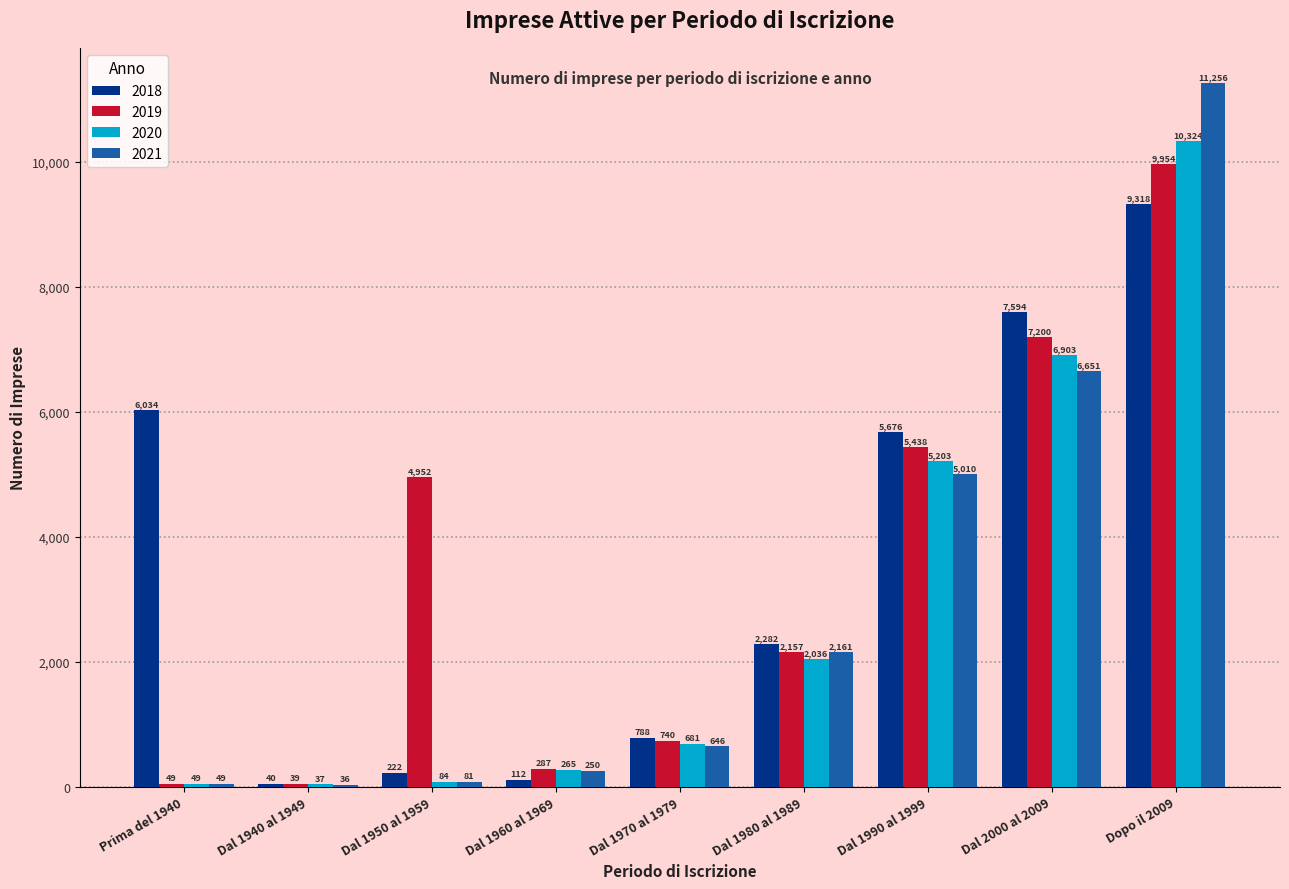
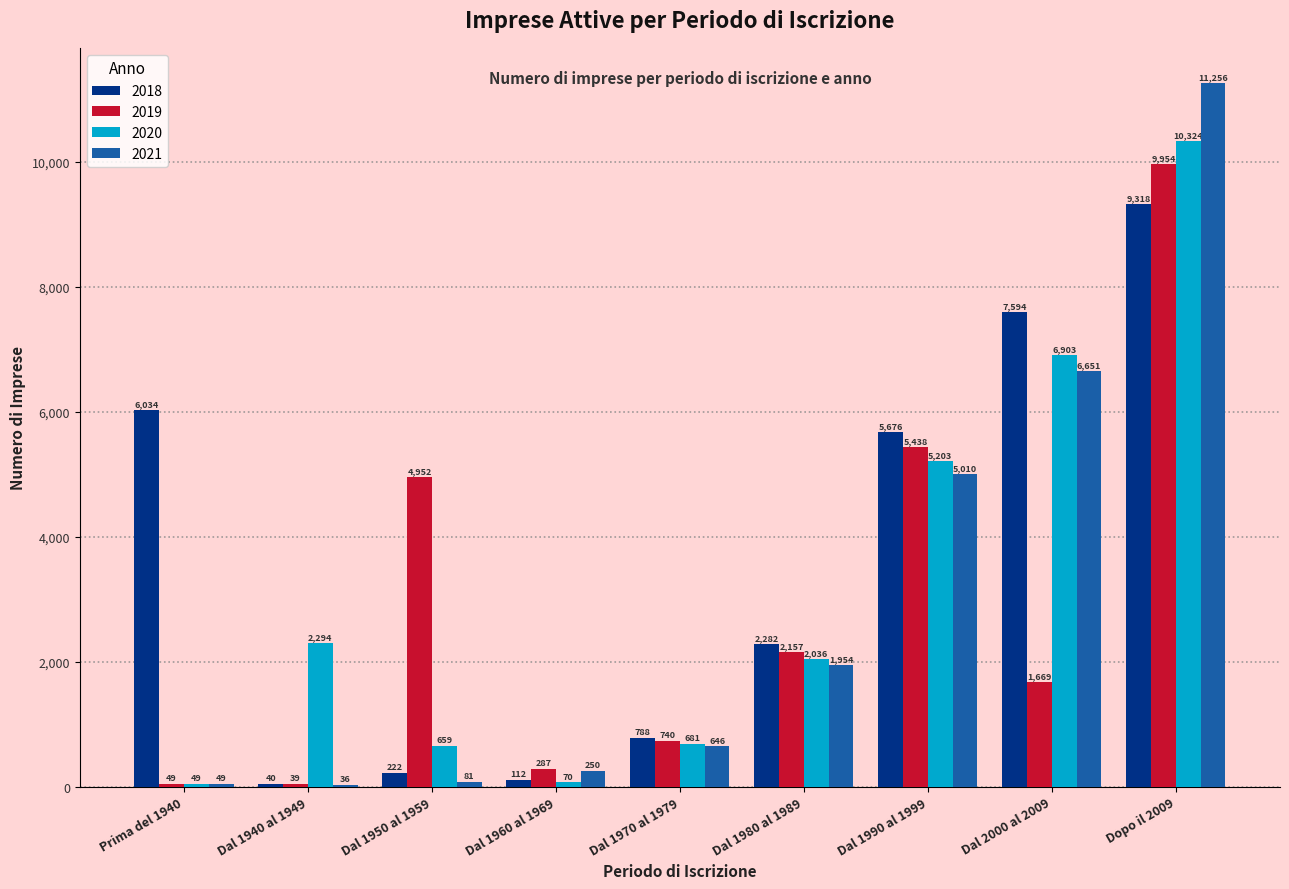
  {
    "2018": {
      "Prima del 1940": "6,034",
      "Dal 1940 al 1949": "40",
      "Dal 1950 al 1959": "222",
      "Dal 1960 al 1969": "112",
      "Dal 1970 al 1979": "788",
      "Dal 1980 al 1989": "2,282",
      "Dal 1990 al 1999": "5,676",
      "Dal 2000 al 2009": "7,594",
      "Dopo il 2009": "9,318"
    },
    "2019": {
      "Prima del 1940": "49",
      "Dal 1940 al 1949": "39",
      "Dal 1950 al 1959": "4,952",
      "Dal 1960 al 1969": "287",
      "Dal 1970 al 1979": "740",
      "Dal 1980 al 1989": "2,157",
      "Dal 1990 al 1999": "5,438",
-     "Dal 2000 al 2009": "7,200",
+     "Dal 2000 al 2009": "1,669",
      "Dopo il 2009": "9,954"
    },
    "2020": {
      "Prima del 1940": "49",
-     "Dal 1940 al 1949": "37",
-     "Dal 1950 al 1959": "84",
-     "Dal 1960 al 1969": "265",
+     "Dal 1940 al 1949": "2,294",
+     "Dal 1950 al 1959": "659",
+     "Dal 1960 al 1969": "70",
      "Dal 1970 al 1979": "681",
      "Dal 1980 al 1989": "2,036",
      "Dal 1990 al 1999": "5,203",
      "Dal 2000 al 2009": "6,903",
      "Dopo il 2009": "10,324"
    },
    "2021": {
      "Prima del 1940": "49",
      "Dal 1940 al 1949": "36",
      "Dal 1950 al 1959": "81",
      "Dal 1960 al 1969": "250",
      "Dal 1970 al 1979": "646",
-     "Dal 1980 al 1989": "2,161",
+     "Dal 1980 al 1989": "1,954",
      "Dal 1990 al 1999": "5,010",
      "Dal 2000 al 2009": "6,651",
      "Dopo il 2009": "11,256"
    }
  }
